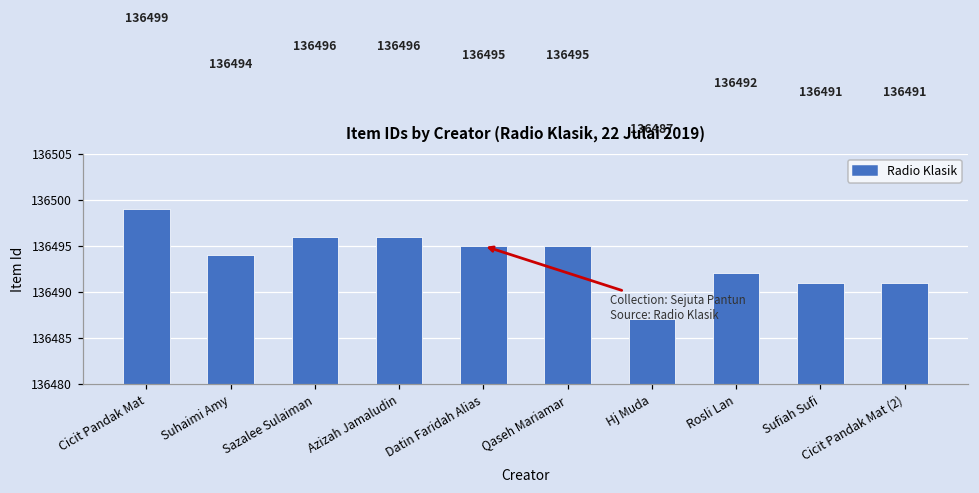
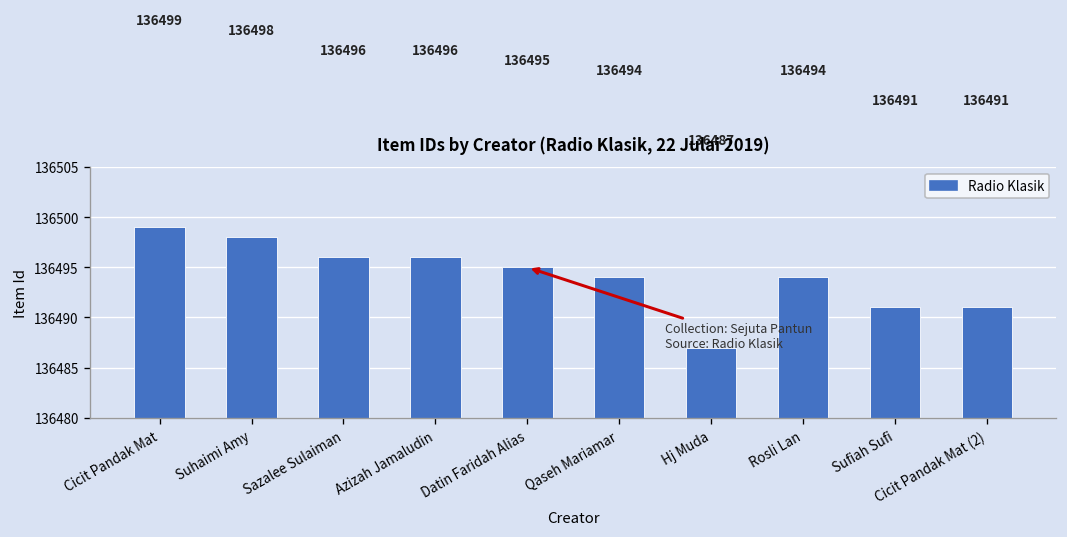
  {
-   "Suhaimi Amy": 136494,
-   "Qaseh Mariamar": 136495,
-   "Rosli Lan": 136492
+   "Suhaimi Amy": 136498,
+   "Qaseh Mariamar": 136494,
+   "Rosli Lan": 136494
  }
